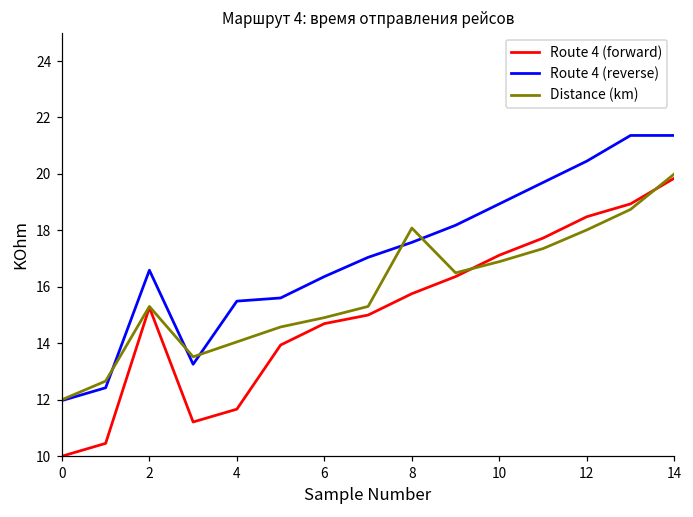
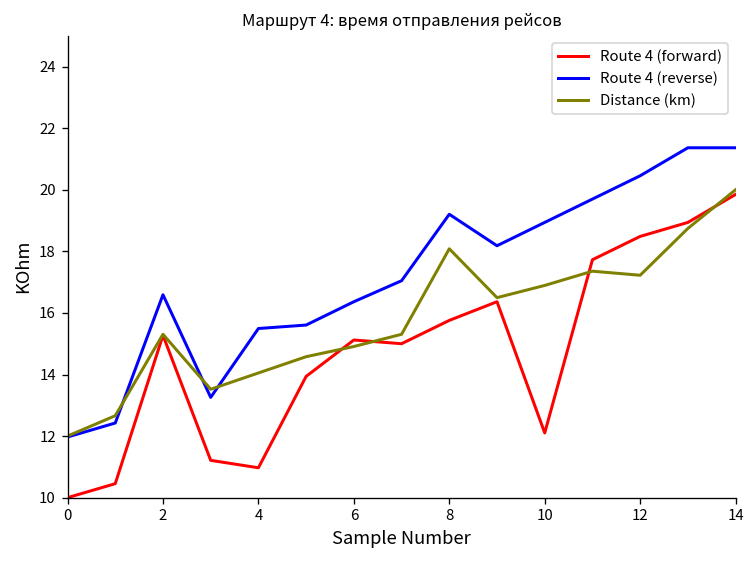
  {
    "Route 4 (forward)": {
      "0": 10.0,
-     "4": 11.7,
-     "6": 14.7,
+     "4": 11.0,
+     "6": 15.1,
      "8": 15.8,
-     "10": 17.1,
+     "10": 12.1,
      "12": 18.5,
      "14": 19.8
    },
    "Route 4 (reverse)": {
      "2": 16.6,
      "4": 15.5,
      "6": 16.4,
-     "8": 17.6,
+     "8": 19.2,
      "10": 18.9,
      "12": 20.5,
      "14": 21.4
    },
    "Distance (km)": {
      "4": 14.0,
      "6": 14.9,
      "8": 18.1,
      "10": 16.9,
-     "12": 18.0,
+     "12": 17.2,
      "14": 20.0
    }
  }
